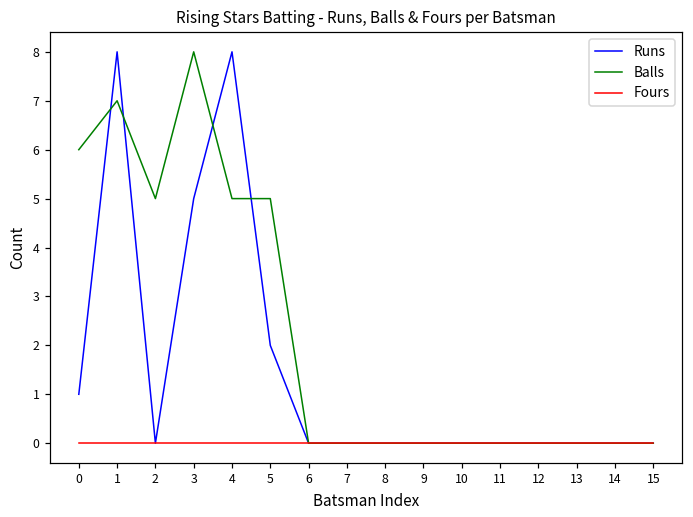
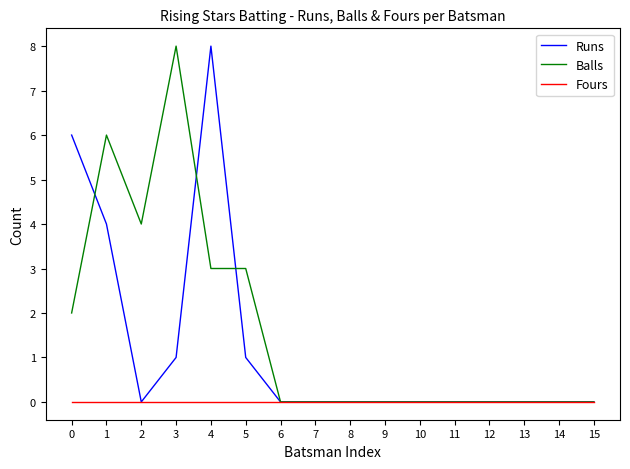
  {
    "Runs": {
-     "0": 1,
-     "1": 8,
-     "3": 5,
+     "0": 6,
+     "1": 4,
+     "3": 1,
      "4": 8,
-     "5": 2
+     "5": 1
    },
    "Balls": {
-     "0": 6,
-     "1": 7,
-     "2": 5,
+     "0": 2,
+     "1": 6,
+     "2": 4,
      "3": 8,
-     "4": 5,
-     "5": 5
+     "4": 3,
+     "5": 3
    },
    "Fours": {
      "0": 0,
      "1": 0,
      "3": 0,
      "4": 0,
      "5": 0
    }
  }
